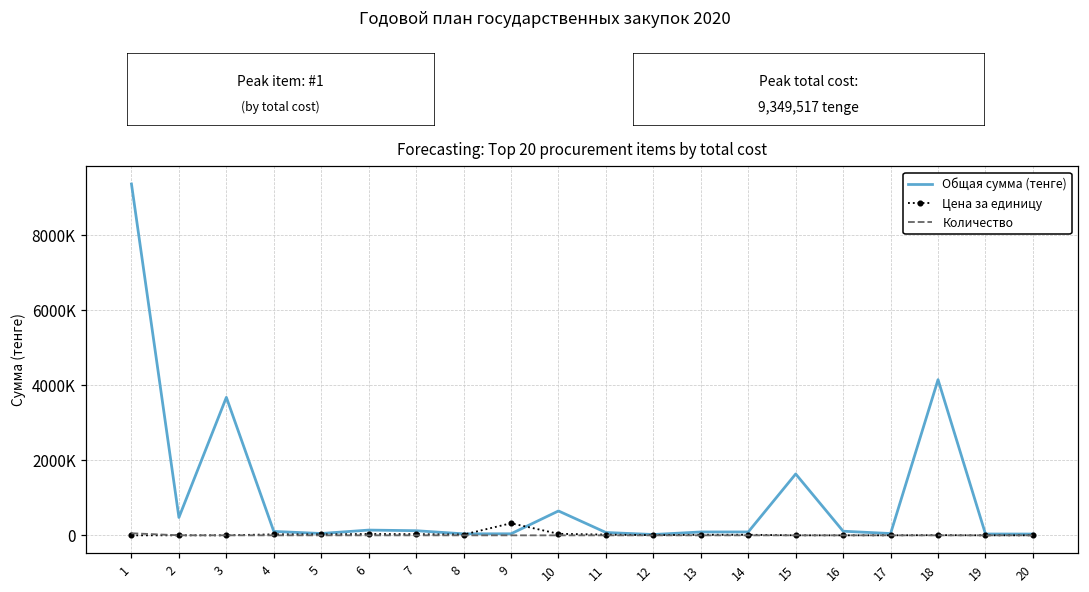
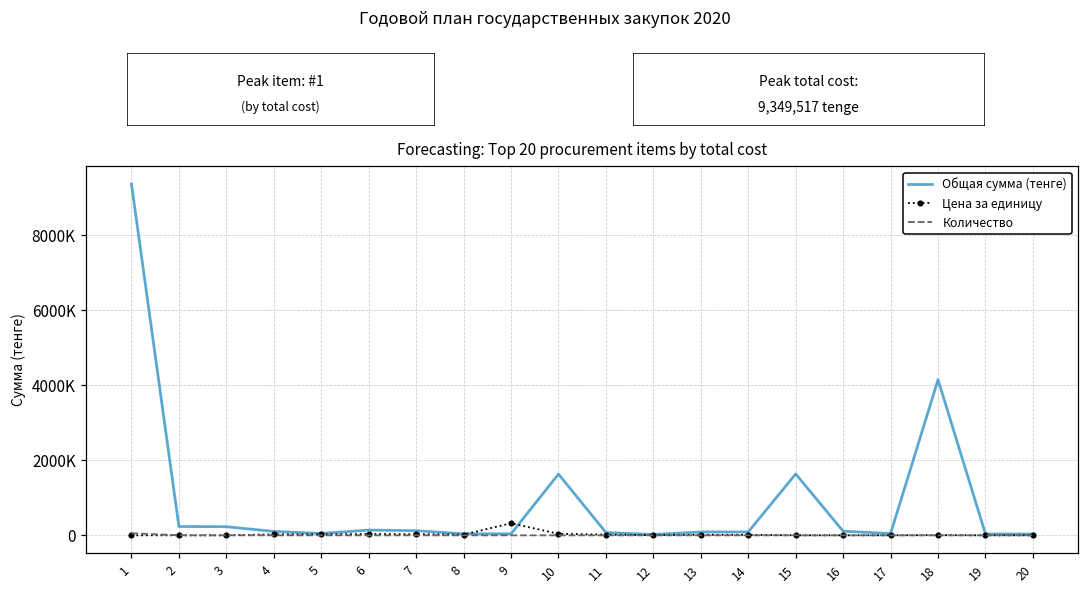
  {
    "Общая сумма (тенге)": {
      "1": 9300000,
-     "2": 500000,
-     "3": 3700000,
+     "2": 200000,
+     "3": 200000,
      "4": 100000,
      "6": 100000,
      "7": 100000,
-     "10": 600000,
+     "10": 1600000,
      "13": 100000,
      "14": 100000,
      "15": 1600000,
      "16": 100000,
      "18": 4100000
    },
    "Цена за единицу": {
      "9": 300000
    }
  }
